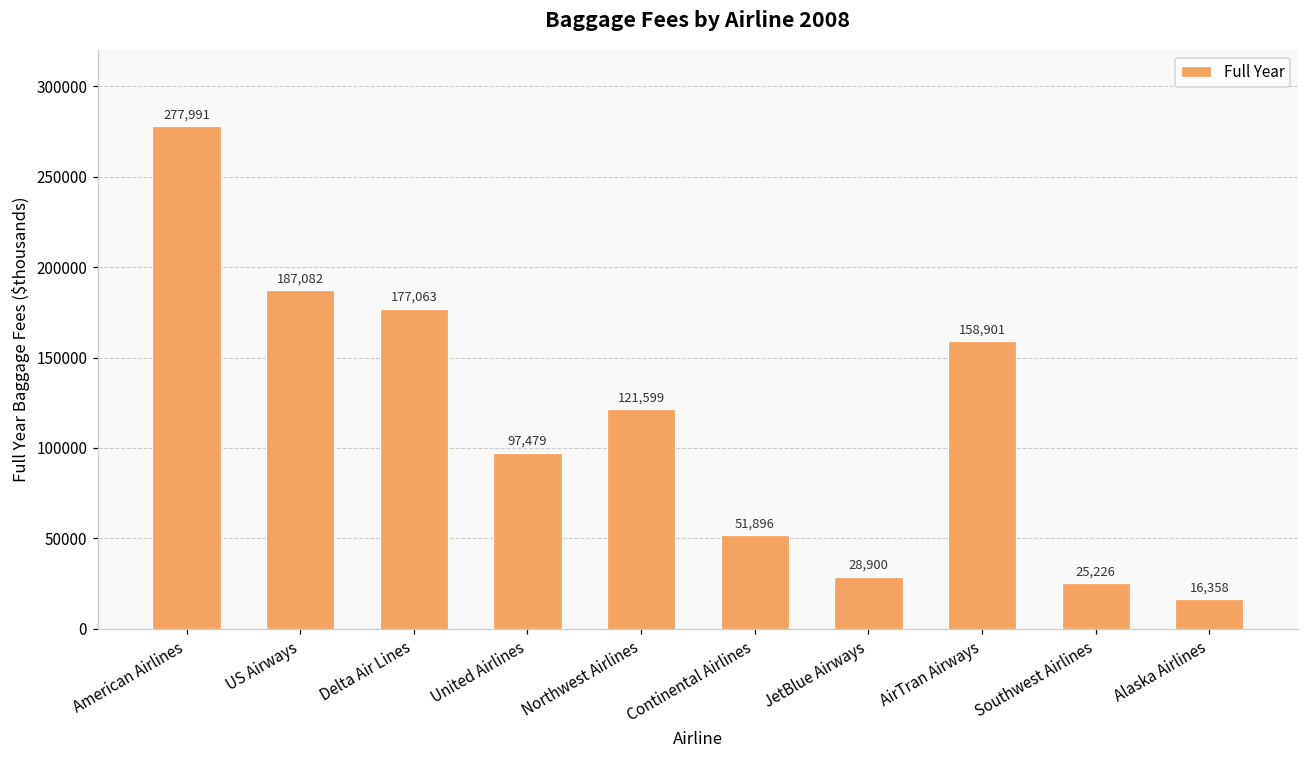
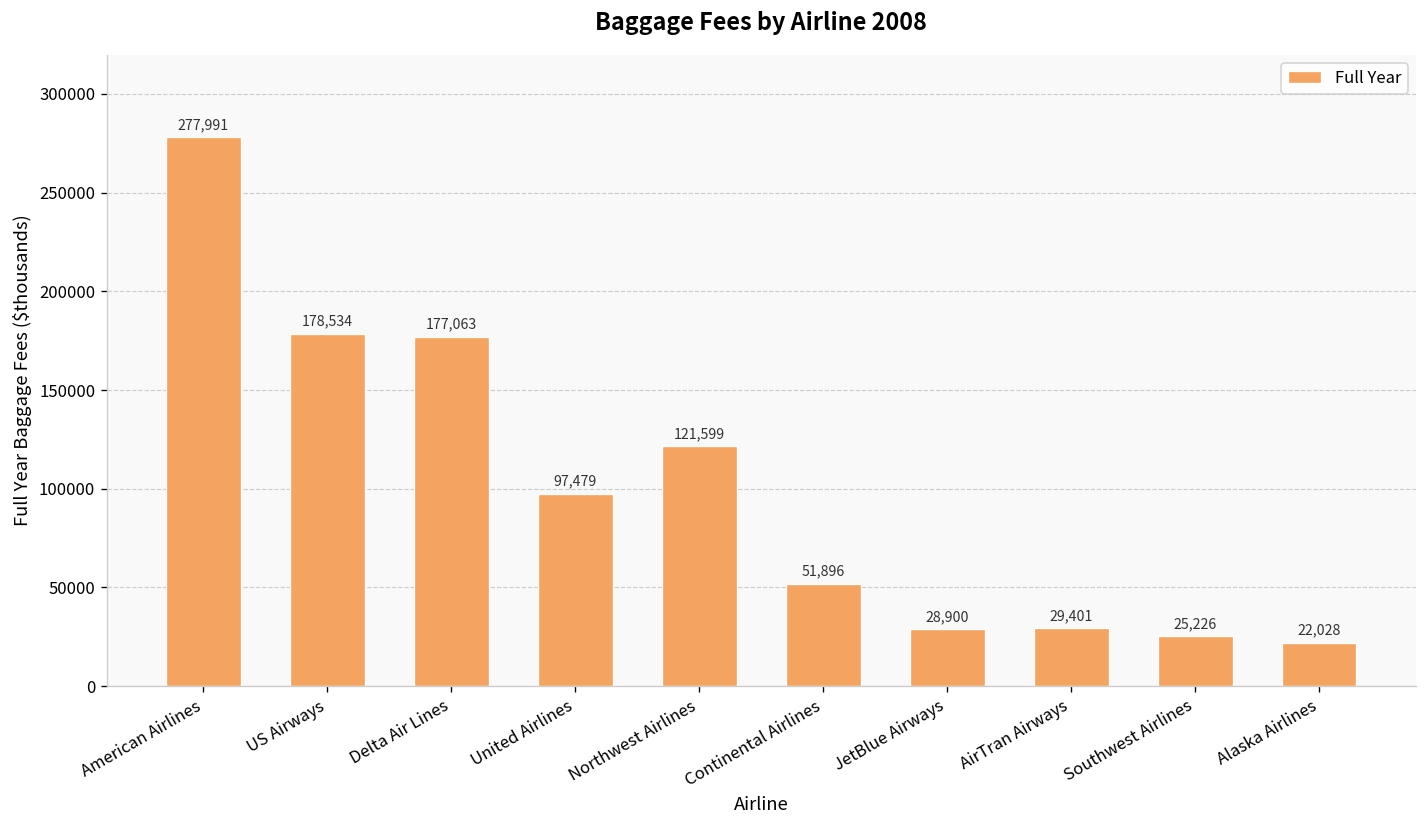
  {
    "American Airlines": "277,991",
-   "US Airways": "187,082",
+   "US Airways": "178,534",
    "Delta Air Lines": "177,063",
    "United Airlines": "97,479",
    "Northwest Airlines": "121,599",
    "Continental Airlines": "51,896",
    "JetBlue Airways": "28,900",
-   "AirTran Airways": "158,901",
+   "AirTran Airways": "29,401",
    "Southwest Airlines": "25,226",
-   "Alaska Airlines": "16,358"
+   "Alaska Airlines": "22,028"
  }
